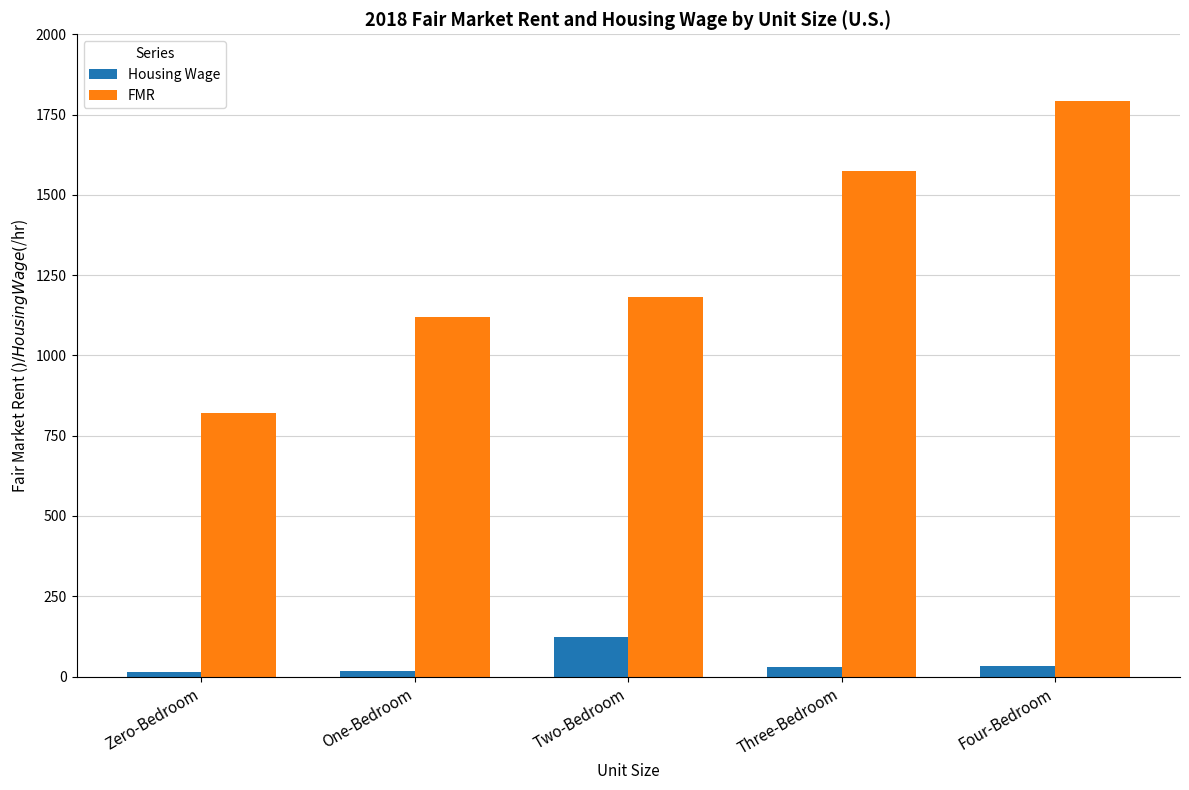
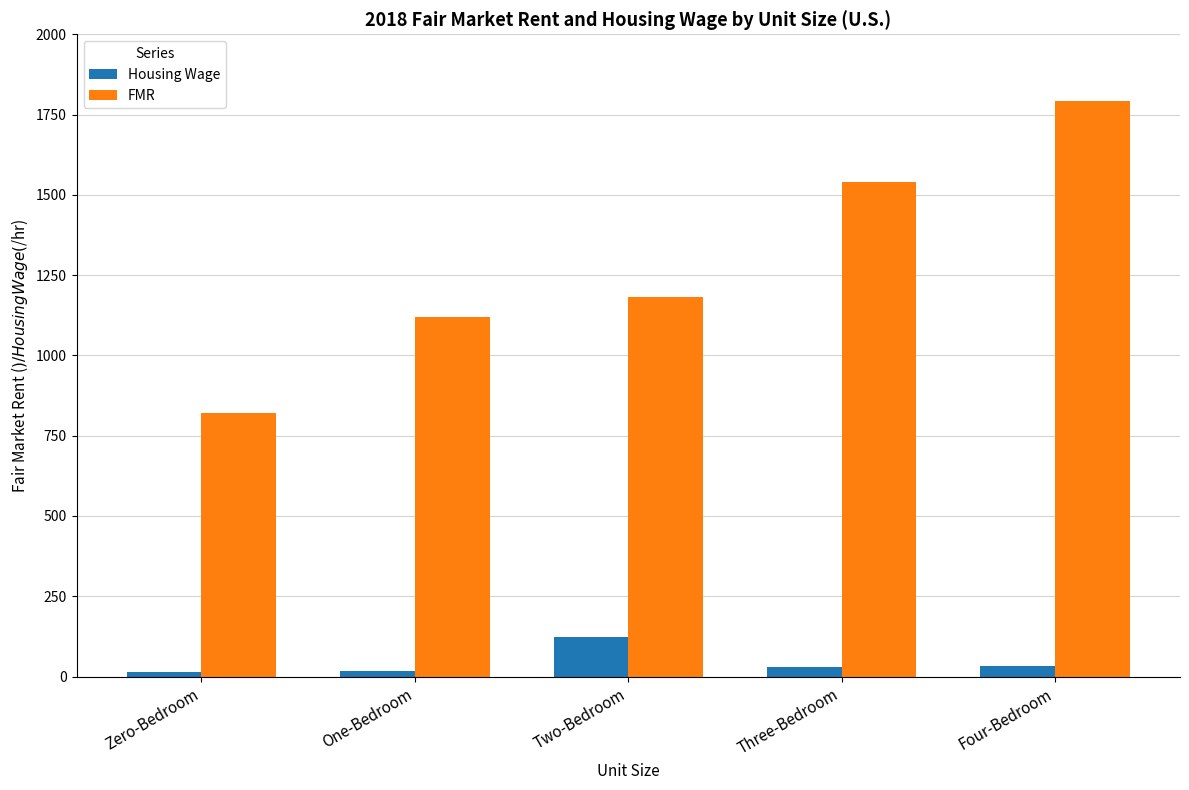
  {
    "Housing Wage": {
      "Zero-Bedroom": 20,
      "One-Bedroom": 20,
      "Two-Bedroom": 120,
      "Three-Bedroom": 30,
      "Four-Bedroom": 30
    },
    "FMR": {
      "Zero-Bedroom": 820,
      "One-Bedroom": 1120,
      "Two-Bedroom": 1180,
-     "Three-Bedroom": 1570,
+     "Three-Bedroom": 1540,
      "Four-Bedroom": 1790
    }
  }
